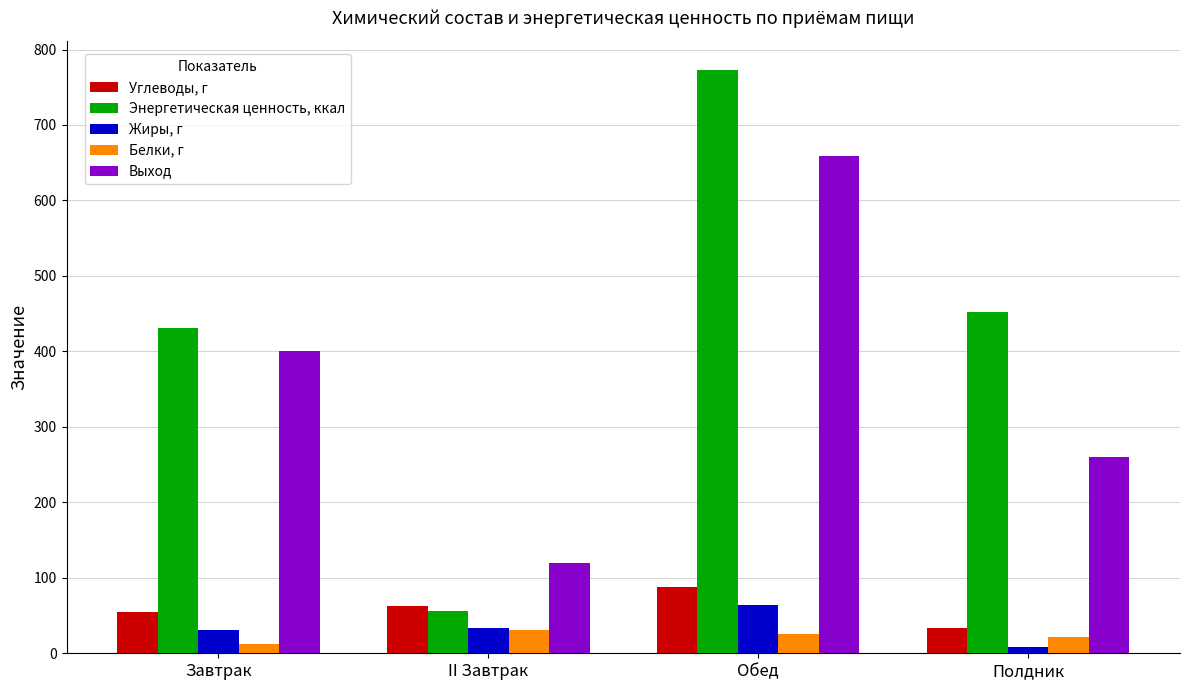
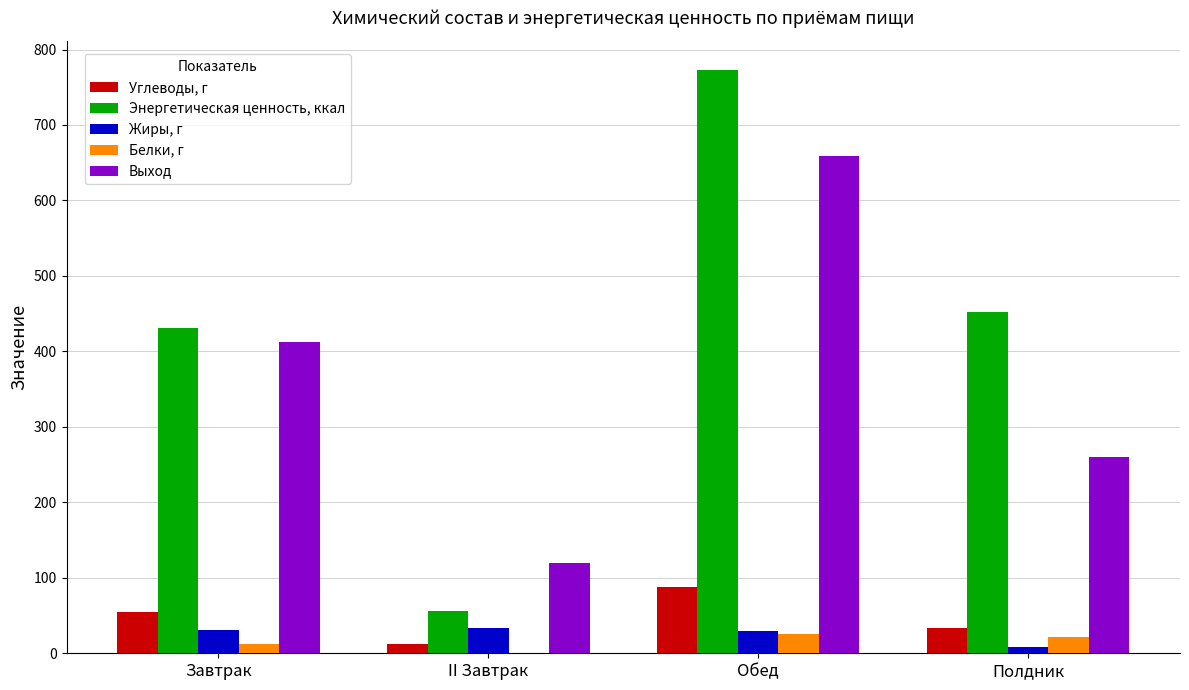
  {
    "Углеводы, г": {
      "Завтрак": 50,
-     "II Завтрак": 60,
+     "II Завтрак": 10,
      "Обед": 90,
      "Полдник": 30
    },
    "Энергетическая ценность, ккал": {
      "Завтрак": 430,
      "II Завтрак": 60,
      "Обед": 770,
      "Полдник": 450
    },
    "Жиры, г": {
      "Завтрак": 30,
      "II Завтрак": 30,
-     "Обед": 60,
+     "Обед": 30,
      "Полдник": 10
    },
    "Белки, г": {
      "Завтрак": 10,
-     "II Завтрак": 30,
+     "II Завтрак": 0,
      "Обед": 20,
      "Полдник": 20
    },
    "Выход": {
-     "Завтрак": 400,
+     "Завтрак": 410,
      "II Завтрак": 120,
      "Обед": 660,
      "Полдник": 260
    }
  }
